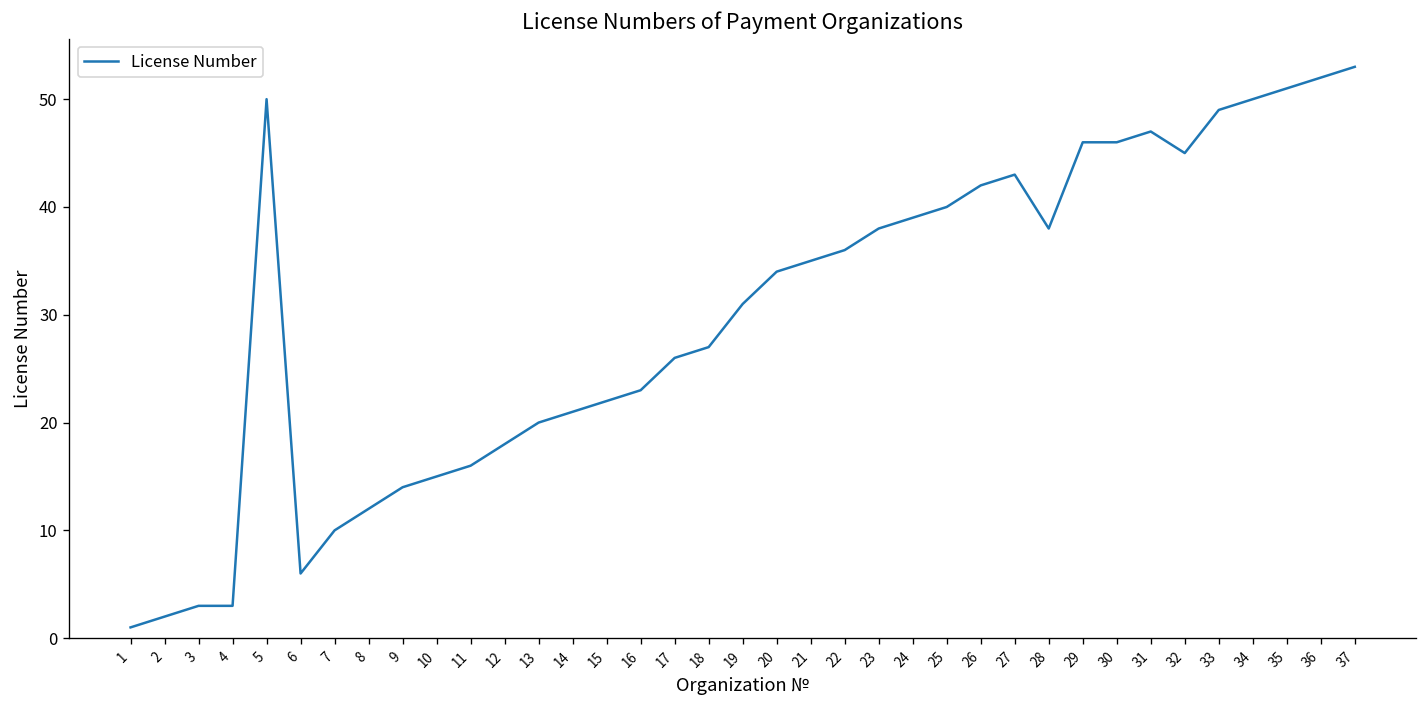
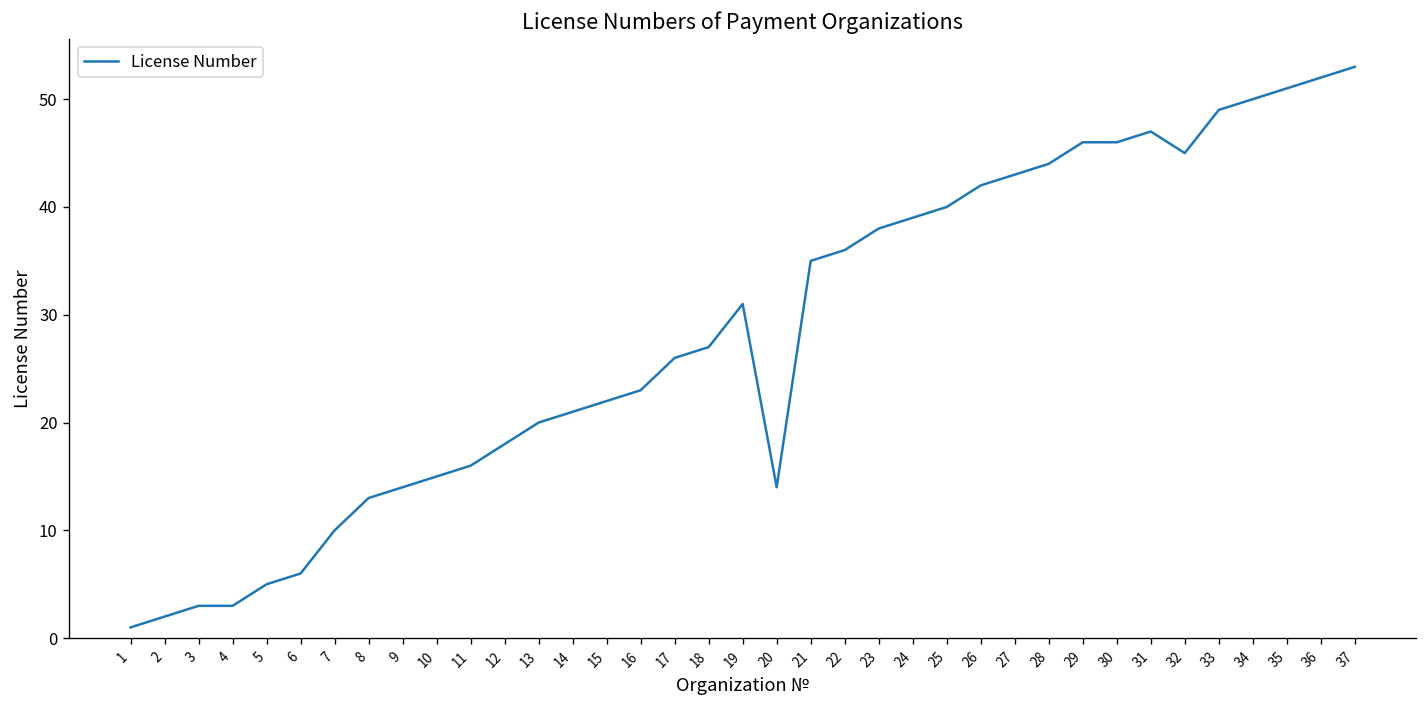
  {
    "1": 1,
    "2": 2,
    "3": 3,
    "4": 3,
-   "5": 50,
+   "5": 5,
    "6": 6,
    "7": 10,
-   "8": 12,
+   "8": 13,
    "9": 14,
    "10": 15,
    "11": 16,
    "12": 18,
    "13": 20,
    "14": 21,
    "15": 22,
    "16": 23,
    "17": 26,
    "18": 27,
    "19": 31,
-   "20": 34,
+   "20": 14,
    "21": 35,
    "22": 36,
    "23": 38,
    "24": 39,
    "25": 40,
    "26": 42,
    "27": 43,
-   "28": 38,
+   "28": 44,
    "29": 46,
    "30": 46,
    "31": 47,
    "32": 45,
    "33": 49,
    "34": 50,
    "35": 51,
    "36": 52,
    "37": 53
  }
